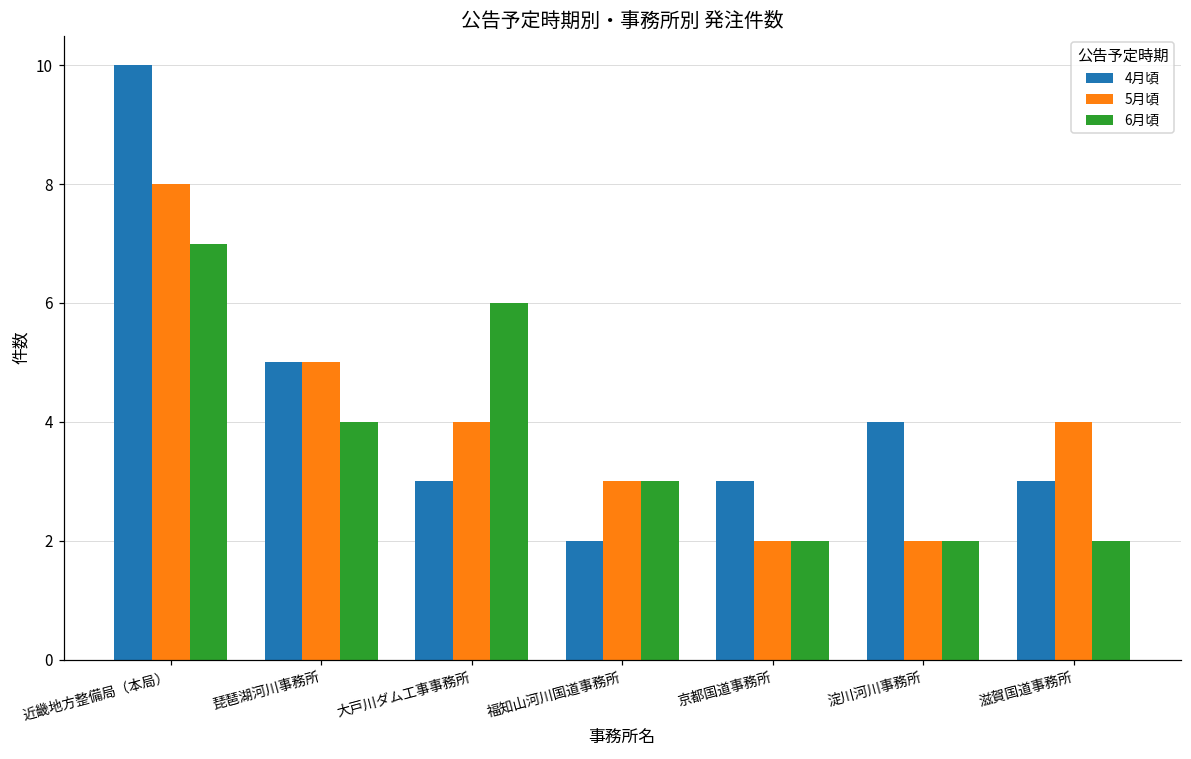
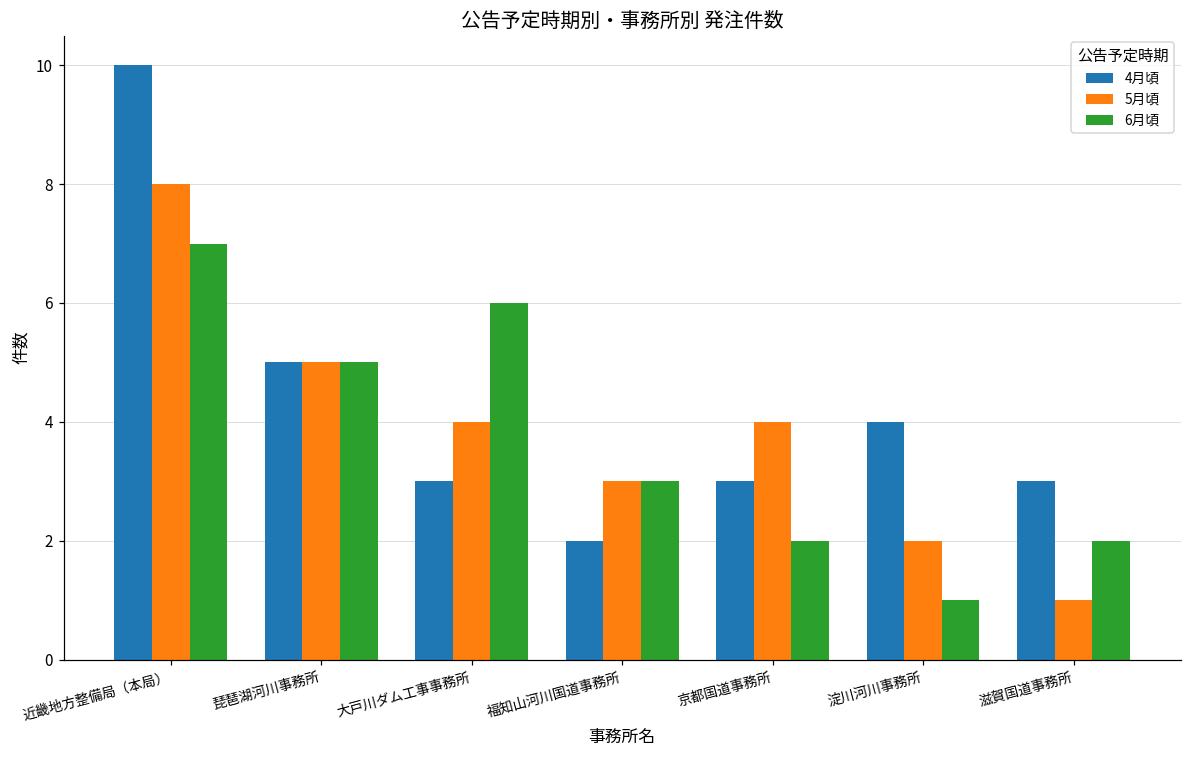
  {
    "4月頃": {
      "近畿地方整備局（本局）": 10,
      "琵琶湖河川事務所": 5,
      "大戸川ダム工事事務所": 3,
      "福知山河川国道事務所": 2,
      "京都国道事務所": 3,
      "淀川河川事務所": 4,
      "滋賀国道事務所": 3
    },
    "5月頃": {
      "近畿地方整備局（本局）": 8,
      "琵琶湖河川事務所": 5,
      "大戸川ダム工事事務所": 4,
      "福知山河川国道事務所": 3,
-     "京都国道事務所": 2,
+     "京都国道事務所": 4,
      "淀川河川事務所": 2,
-     "滋賀国道事務所": 4
+     "滋賀国道事務所": 1
    },
    "6月頃": {
      "近畿地方整備局（本局）": 7,
-     "琵琶湖河川事務所": 4,
+     "琵琶湖河川事務所": 5,
      "大戸川ダム工事事務所": 6,
      "福知山河川国道事務所": 3,
      "京都国道事務所": 2,
-     "淀川河川事務所": 2,
+     "淀川河川事務所": 1,
      "滋賀国道事務所": 2
    }
  }
